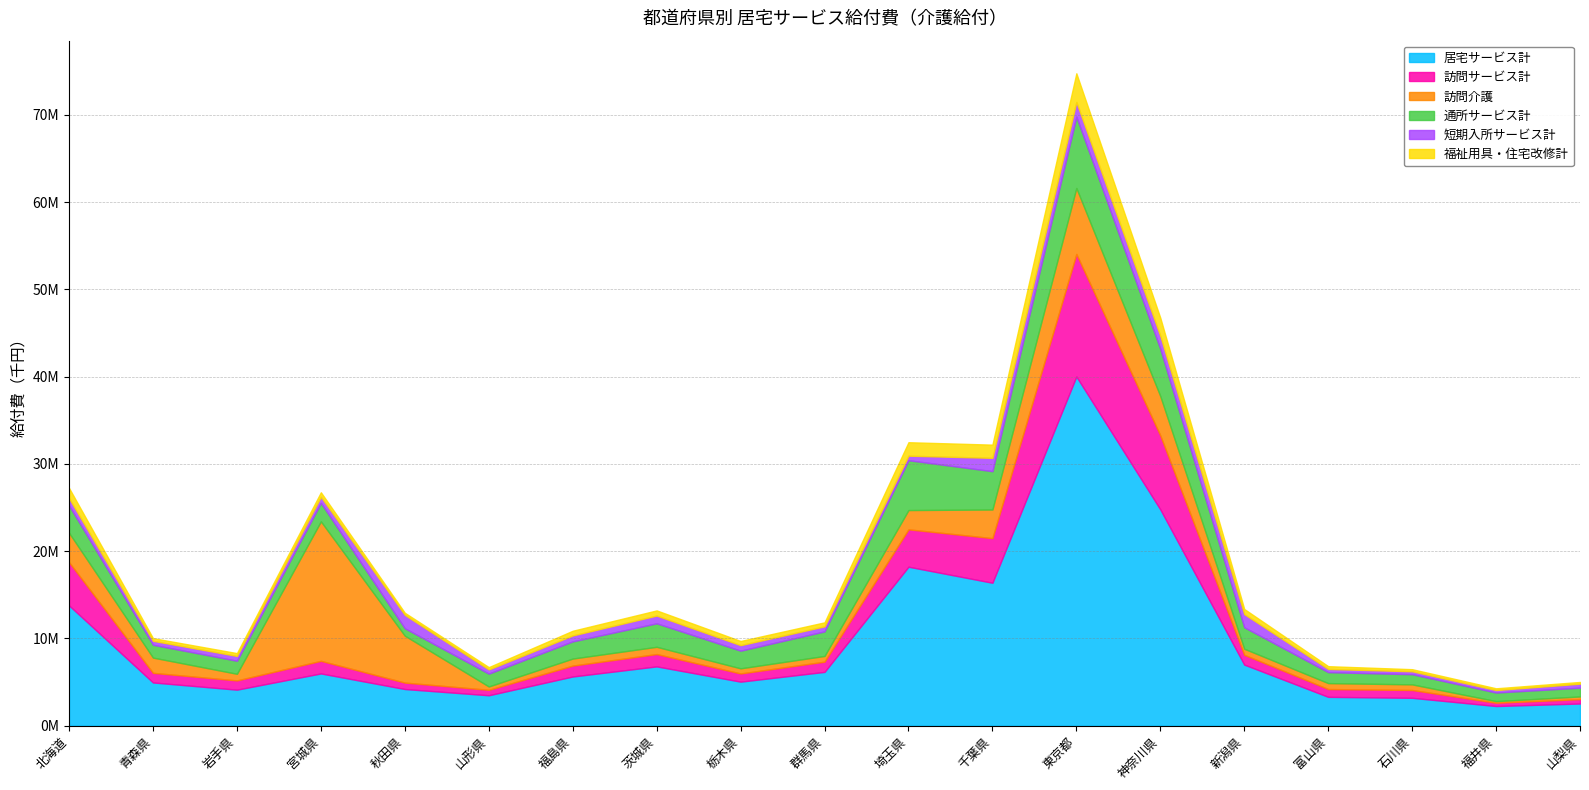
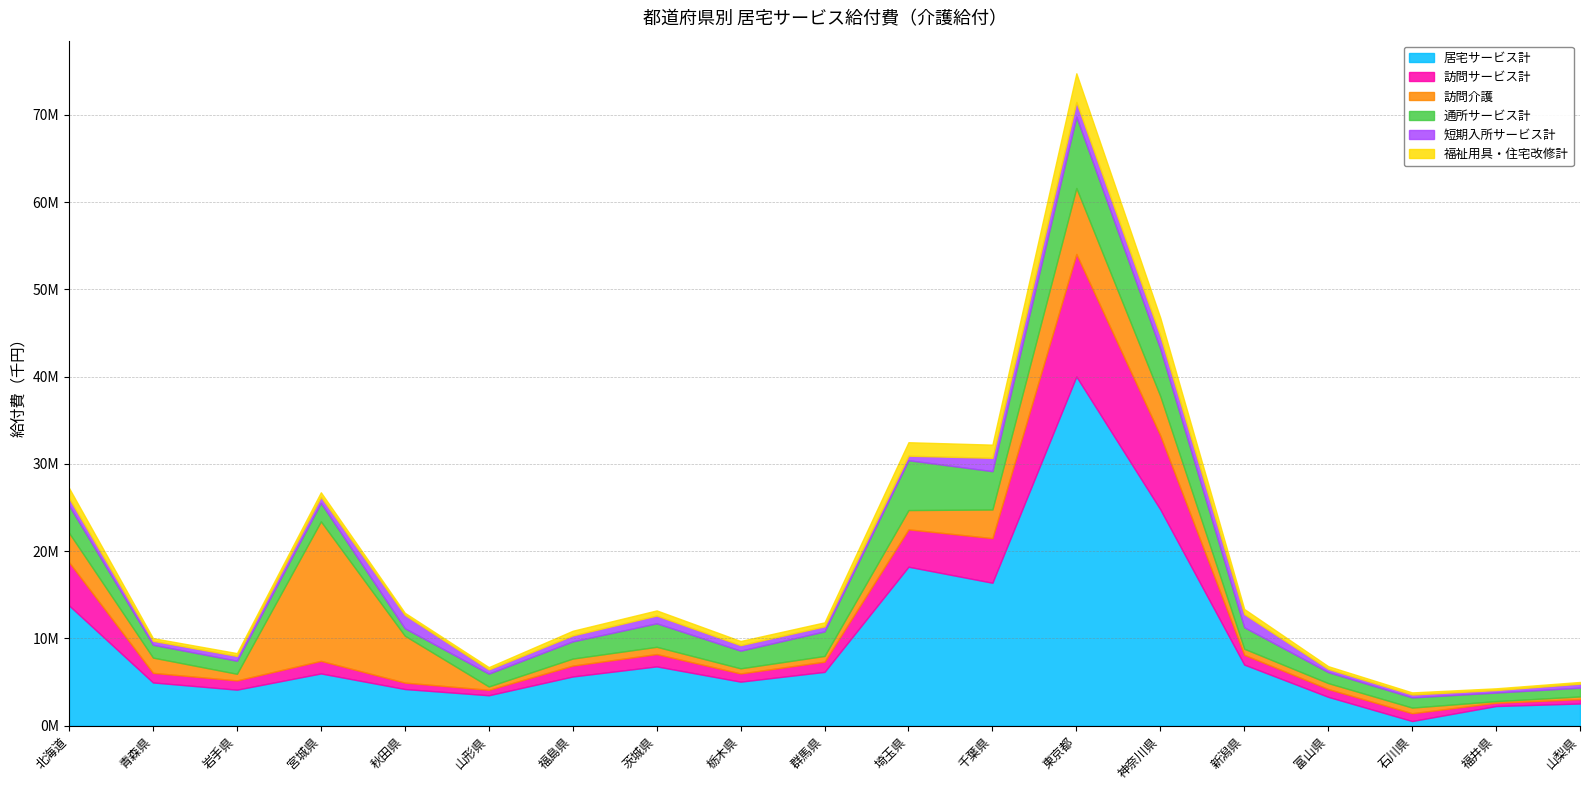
  {
    "居宅サービス計": {
      "北海道": 14000000,
      "青森県": 5000000,
      "岩手県": 4000000,
      "宮城県": 6000000,
      "秋田県": 4000000,
      "山形県": 3000000,
      "福島県": 6000000,
      "茨城県": 7000000,
      "栃木県": 5000000,
      "群馬県": 6000000,
      "埼玉県": 18000000,
      "千葉県": 16000000,
      "東京都": 40000000,
      "神奈川県": 25000000,
      "新潟県": 7000000,
      "富山県": 3000000,
-     "石川県": 3000000,
+     "石川県": 1000000,
      "福井県": 2000000,
      "山梨県": 3000000
    },
    "訪問サービス計": {
      "北海道": 5000000,
      "青森県": 1000000,
      "岩手県": 1000000,
      "宮城県": 1000000,
      "秋田県": 1000000,
      "山形県": 1000000,
      "福島県": 1000000,
      "茨城県": 1000000,
      "栃木県": 1000000,
      "群馬県": 1000000,
      "埼玉県": 4000000,
      "千葉県": 5000000,
      "東京都": 14000000,
      "神奈川県": 8000000,
      "新潟県": 1000000,
      "富山県": 1000000,
      "石川県": 1000000,
      "山梨県": 1000000
    },
    "訪問介護": {
      "北海道": 3000000,
      "青森県": 2000000,
      "岩手県": 1000000,
      "宮城県": 16000000,
      "秋田県": 5000000,
      "山形県": 0,
      "福島県": 1000000,
      "茨城県": 1000000,
      "栃木県": 1000000,
      "群馬県": 1000000,
      "埼玉県": 2000000,
      "千葉県": 3000000,
      "東京都": 8000000,
      "神奈川県": 5000000,
      "新潟県": 1000000,
      "富山県": 1000000,
      "石川県": 1000000,
      "山梨県": 0
    },
    "通所サービス計": {
      "北海道": 3000000,
      "青森県": 1000000,
      "岩手県": 1000000,
      "宮城県": 2000000,
      "秋田県": 1000000,
      "山形県": 1000000,
      "福島県": 2000000,
      "茨城県": 3000000,
      "栃木県": 2000000,
      "群馬県": 3000000,
      "埼玉県": 6000000,
      "千葉県": 4000000,
      "東京都": 8000000,
      "神奈川県": 5000000,
      "新潟県": 2000000,
      "富山県": 1000000,
      "石川県": 1000000,
      "福井県": 1000000,
      "山梨県": 1000000
    },
    "短期入所サービス計": {
      "北海道": 1000000,
      "青森県": 0,
      "岩手県": 1000000,
      "宮城県": 1000000,
      "福島県": 1000000,
      "茨城県": 1000000,
      "栃木県": 1000000,
      "群馬県": 1000000,
      "埼玉県": 1000000,
      "千葉県": 2000000,
      "東京都": 2000000,
      "神奈川県": 1000000,
      "新潟県": 2000000,
      "富山県": 0
    },
    "福祉用具・住宅改修計": {
      "北海道": 1000000,
      "青森県": 0,
      "岩手県": 0,
      "宮城県": 1000000,
      "福島県": 1000000,
      "茨城県": 1000000,
      "栃木県": 0,
      "群馬県": 0,
      "埼玉県": 2000000,
      "千葉県": 2000000,
      "東京都": 3000000,
      "神奈川県": 2000000,
      "新潟県": 1000000,
      "富山県": 0
    }
  }
